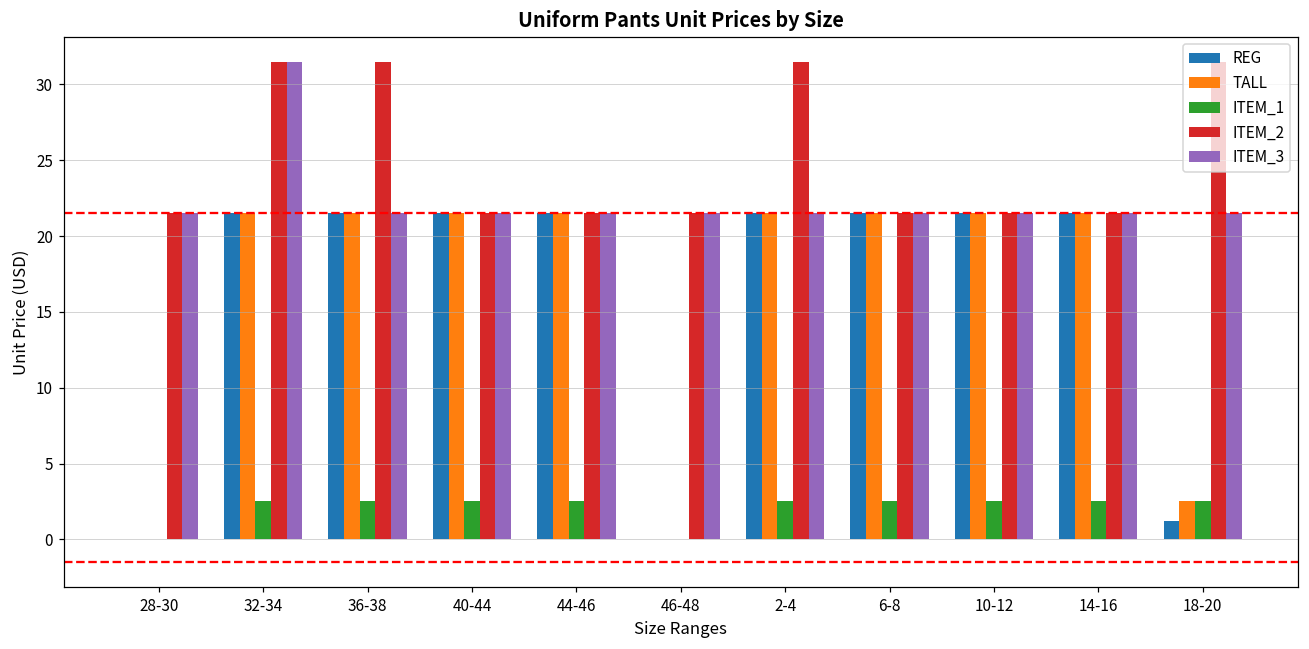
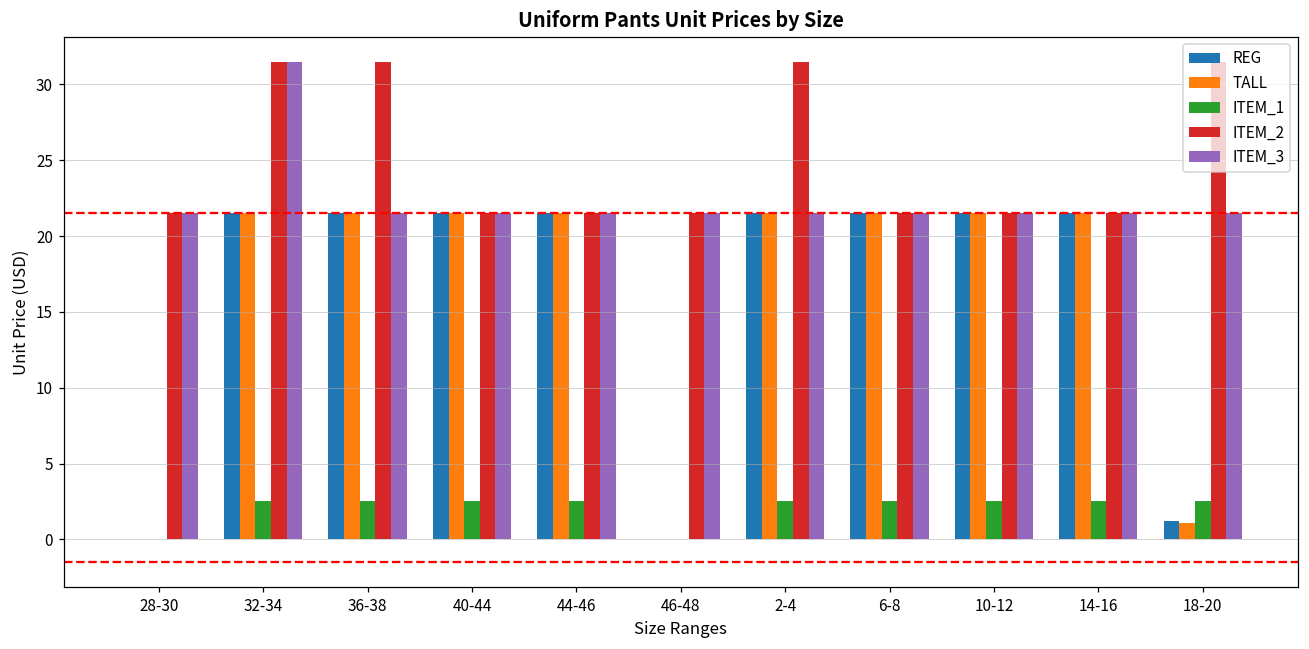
  {
    "REG": {
      "28-30": 0.0,
      "32-34": 21.5,
      "36-38": 21.5,
      "40-44": 21.5,
      "44-46": 21.5,
      "46-48": 0.0,
      "2-4": 21.5,
      "6-8": 21.5,
      "10-12": 21.5,
      "14-16": 21.5,
      "18-20": 1.2
    },
    "TALL": {
      "28-30": 0.0,
      "32-34": 21.5,
      "36-38": 21.5,
      "40-44": 21.5,
      "44-46": 21.5,
      "46-48": 0.0,
      "2-4": 21.5,
      "6-8": 21.5,
      "10-12": 21.5,
      "14-16": 21.5,
-     "18-20": 2.5
+     "18-20": 1.1
    },
    "ITEM_1": {
      "28-30": 0.0,
      "32-34": 2.5,
      "36-38": 2.5,
      "40-44": 2.5,
      "44-46": 2.5,
      "46-48": 0.0,
      "2-4": 2.5,
      "6-8": 2.5,
      "10-12": 2.5,
      "14-16": 2.5,
      "18-20": 2.5
    },
    "ITEM_2": {
      "28-30": 21.5,
      "32-34": 31.5,
      "36-38": 31.5,
      "40-44": 21.5,
      "44-46": 21.5,
      "46-48": 21.5,
      "2-4": 31.5,
      "6-8": 21.5,
      "10-12": 21.5,
      "14-16": 21.5
    },
    "ITEM_3": {
      "28-30": 21.5,
      "32-34": 31.5,
      "36-38": 21.5,
      "40-44": 21.5,
      "44-46": 21.5,
      "46-48": 21.5,
      "2-4": 21.5,
      "6-8": 21.5,
      "10-12": 21.5,
      "14-16": 21.5,
      "18-20": 21.5
    }
  }
